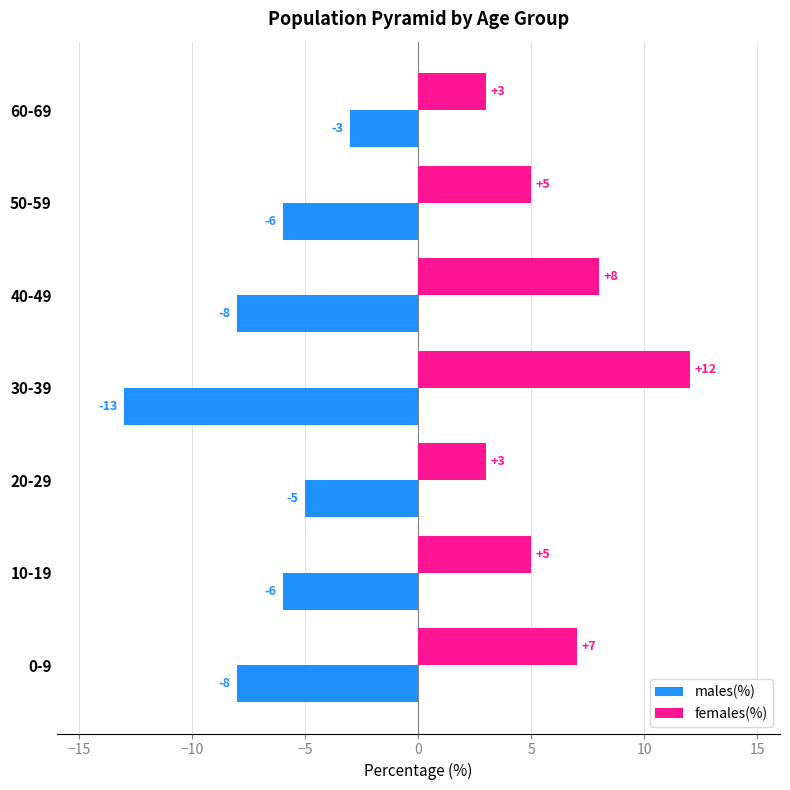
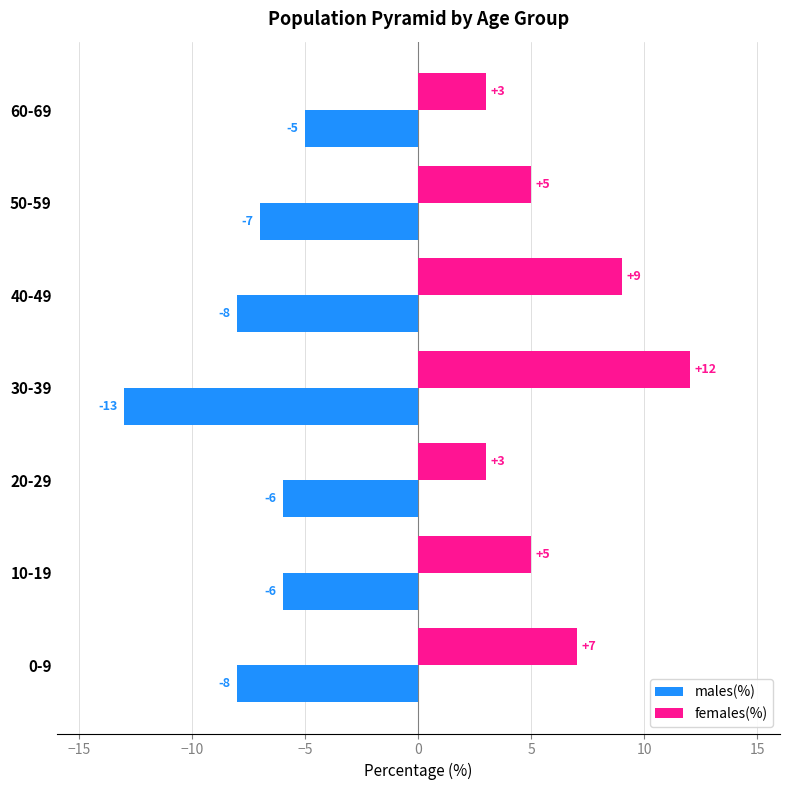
  {
    "males(%)": {
-     "60-69": "-3",
-     "50-59": "-6",
+     "60-69": "-5",
+     "50-59": "-7",
      "40-49": "-8",
      "30-39": "-13",
-     "20-29": "-5",
+     "20-29": "-6",
      "10-19": "-6",
      "0-9": "-8"
    },
    "females(%)": {
      "60-69": "+3",
      "50-59": "+5",
-     "40-49": "+8",
+     "40-49": "+9",
      "30-39": "+12",
      "20-29": "+3",
      "10-19": "+5",
      "0-9": "+7"
    }
  }
